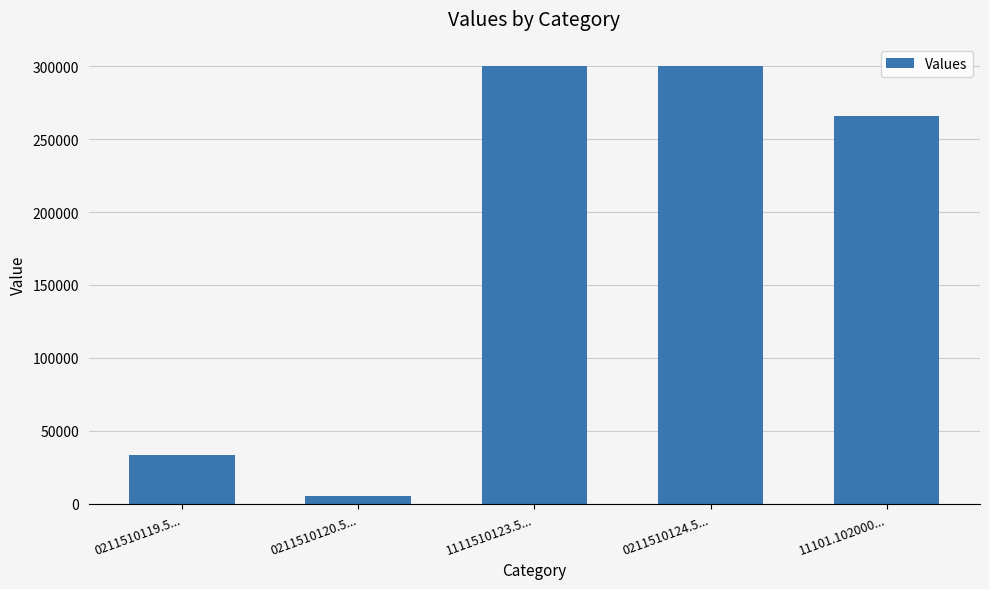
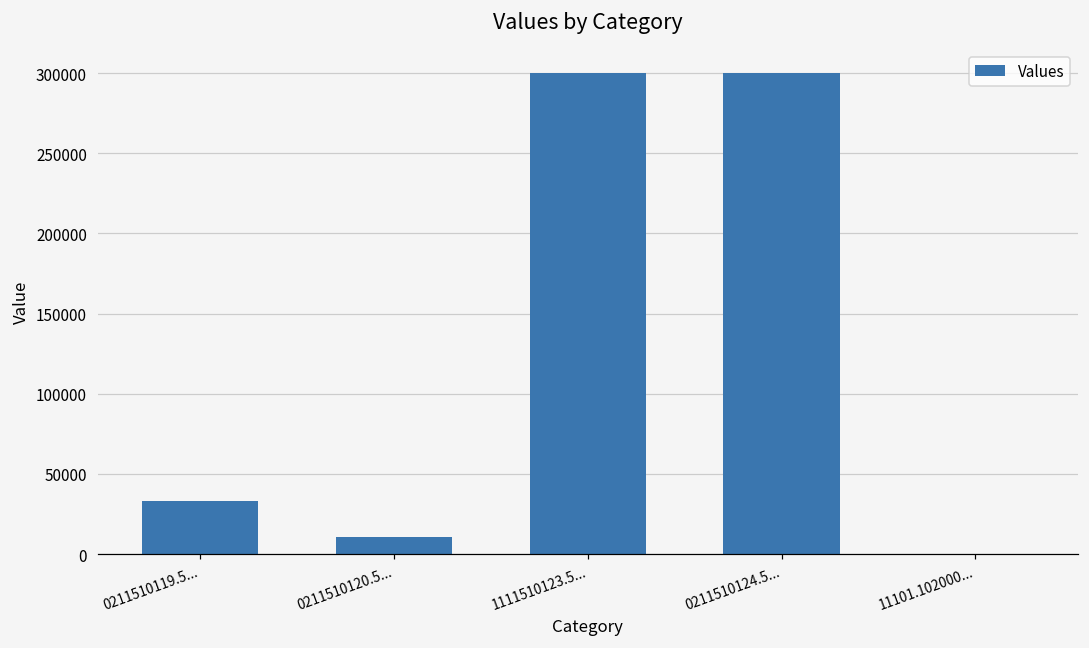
  {
    "0211510119.5...": 33000,
-   "0211510120.5...": 5000,
+   "0211510120.5...": 10000,
    "1111510123.5...": 300000,
    "0211510124.5...": 300000,
-   "11101.102000...": 266000
+   "11101.102000...": 0
  }
